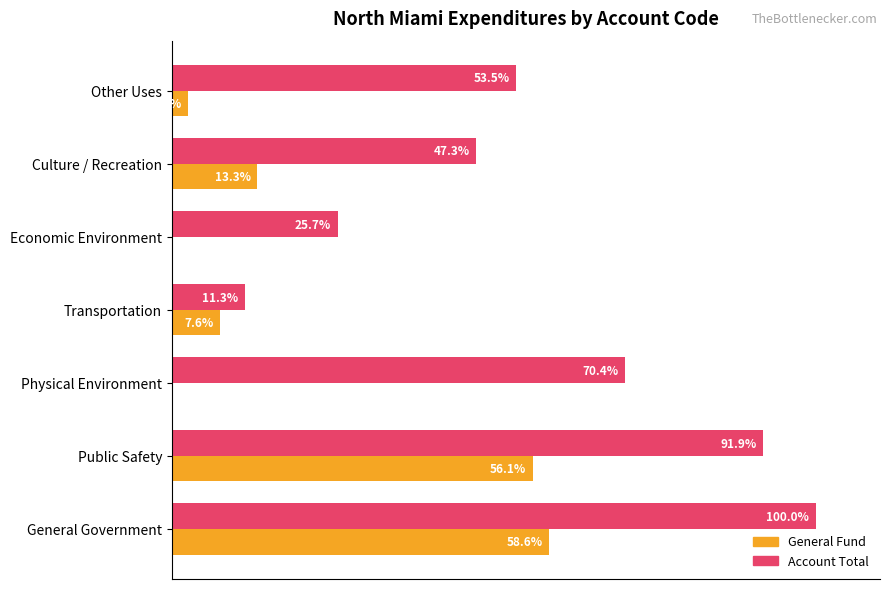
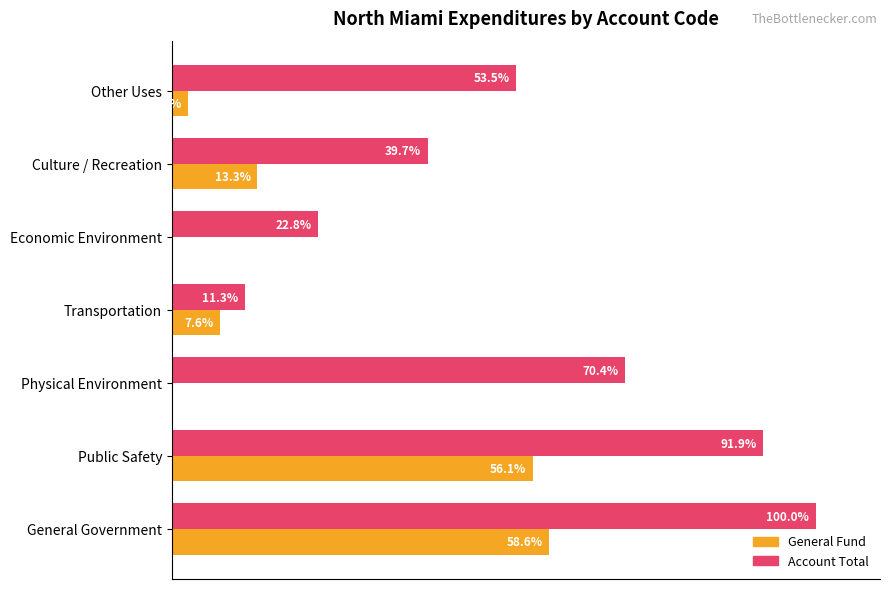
  {
    "Account Total": {
      "Other Uses": "53.5%",
-     "Culture / Recreation": "47.3%",
-     "Economic Environment": "25.7%",
+     "Culture / Recreation": "39.7%",
+     "Economic Environment": "22.8%",
      "Transportation": "11.3%",
      "Physical Environment": "70.4%",
      "Public Safety": "91.9%",
      "General Government": "100.0%"
    },
    "General Fund": {
      "Culture / Recreation": "13.3%",
      "Transportation": "7.6%",
      "Public Safety": "56.1%",
      "General Government": "58.6%"
    }
  }
